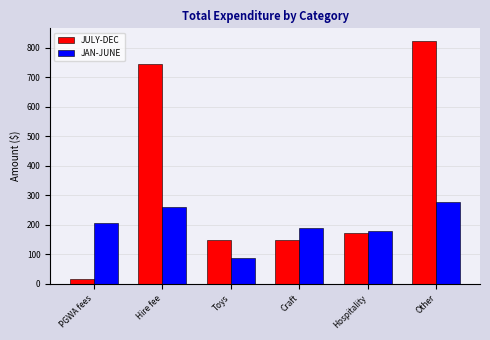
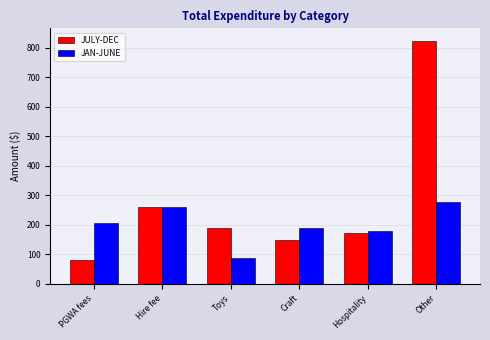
  {
    "JULY-DEC": {
-     "PGWA fees": 20,
-     "Hire fee": 750,
-     "Toys": 150,
+     "PGWA fees": 80,
+     "Hire fee": 260,
+     "Toys": 190,
      "Craft": 150,
      "Hospitality": 170,
      "Other": 830
    },
    "JAN-JUNE": {
      "PGWA fees": 210,
      "Hire fee": 260,
      "Toys": 90,
      "Craft": 190,
      "Hospitality": 180,
      "Other": 280
    }
  }
